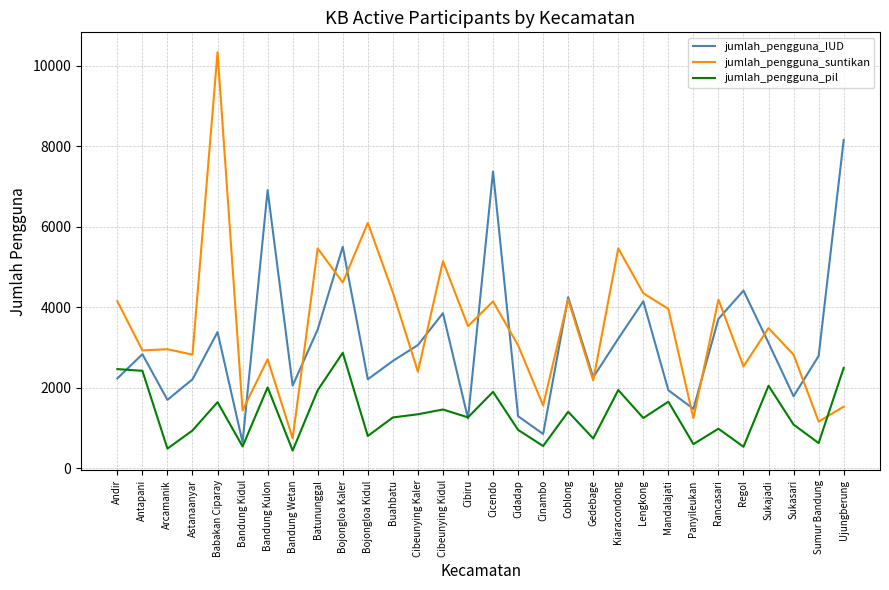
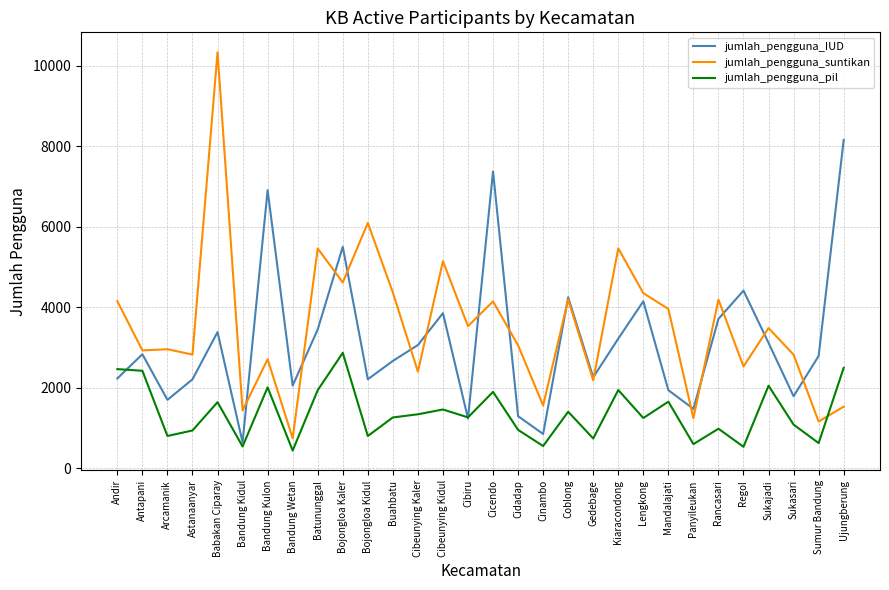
  {
    "jumlah_pengguna_IUD": {
      "Andir": 2200,
      "Antapani": 2800,
      "Arcamanik": 1700,
      "Astanaanyar": 2200,
      "Babakan Ciparay": 3400,
      "Bandung Kidul": 600,
      "Bandung Kulon": 6900,
      "Bandung Wetan": 2100,
      "Batununggal": 3400,
      "Bojongloa Kaler": 5500,
      "Bojongloa Kidul": 2200,
      "Buahbatu": 2700,
      "Cibeunying Kaler": 3100,
      "Cibeunying Kidul": 3900,
      "Cicendo": 7400,
      "Cidadap": 1300,
      "Cinambo": 900,
      "Gedebage": 2300,
      "Kiaracondong": 3200,
      "Lengkong": 4100,
      "Mandalajati": 1900,
      "Panyileukan": 1500,
      "Rancasari": 3700,
      "Regol": 4400,
      "Sukajadi": 3100,
      "Sukasari": 1800,
      "Sumur Bandung": 2800,
      "Ujungberung": 8200
    },
    "jumlah_pengguna_suntikan": {
      "Andir": 4200,
      "Antapani": 2900,
      "Arcamanik": 3000,
      "Astanaanyar": 2800,
      "Babakan Ciparay": 10300,
      "Bandung Kidul": 1400,
      "Bandung Kulon": 2700,
      "Bandung Wetan": 700,
      "Batununggal": 5500,
      "Bojongloa Kaler": 4600,
      "Bojongloa Kidul": 6100,
      "Buahbatu": 4400,
      "Cibeunying Kaler": 2400,
      "Cibeunying Kidul": 5100,
      "Cibiru": 3500,
      "Cicendo": 4100,
      "Cidadap": 3100,
      "Cinambo": 1600,
      "Gedebage": 2200,
      "Kiaracondong": 5500,
      "Lengkong": 4400,
      "Mandalajati": 4000,
      "Panyileukan": 1200,
      "Rancasari": 4200,
      "Regol": 2500,
      "Sukajadi": 3500,
      "Sukasari": 2800,
      "Sumur Bandung": 1200,
      "Ujungberung": 1500
    },
    "jumlah_pengguna_pil": {
      "Andir": 2500,
      "Antapani": 2400,
-     "Arcamanik": 500,
+     "Arcamanik": 800,
      "Astanaanyar": 900,
      "Babakan Ciparay": 1600,
      "Bandung Kidul": 500,
      "Bandung Kulon": 2000,
      "Bandung Wetan": 400,
      "Batununggal": 1900,
      "Bojongloa Kaler": 2900,
      "Bojongloa Kidul": 800,
      "Buahbatu": 1300,
      "Cibeunying Kaler": 1300,
      "Cibeunying Kidul": 1500,
      "Cicendo": 1900,
      "Cidadap": 1000,
      "Cinambo": 600,
      "Coblong": 1400,
      "Gedebage": 700,
      "Kiaracondong": 1900,
      "Lengkong": 1200,
      "Mandalajati": 1700,
      "Panyileukan": 600,
      "Rancasari": 1000,
      "Regol": 500,
      "Sukajadi": 2100,
      "Sukasari": 1100,
      "Sumur Bandung": 600,
      "Ujungberung": 2500
    }
  }
